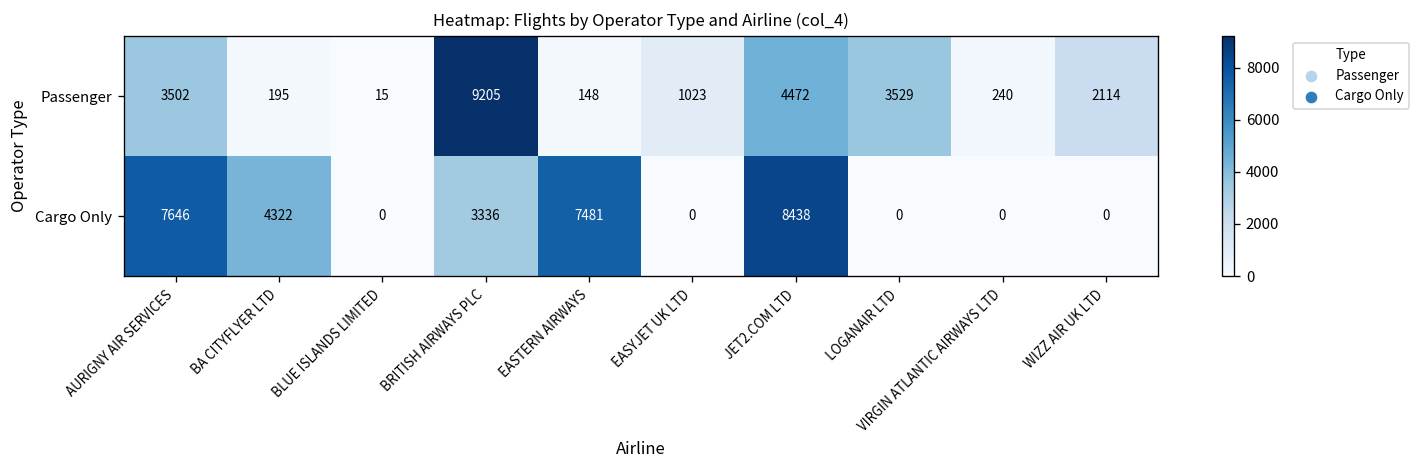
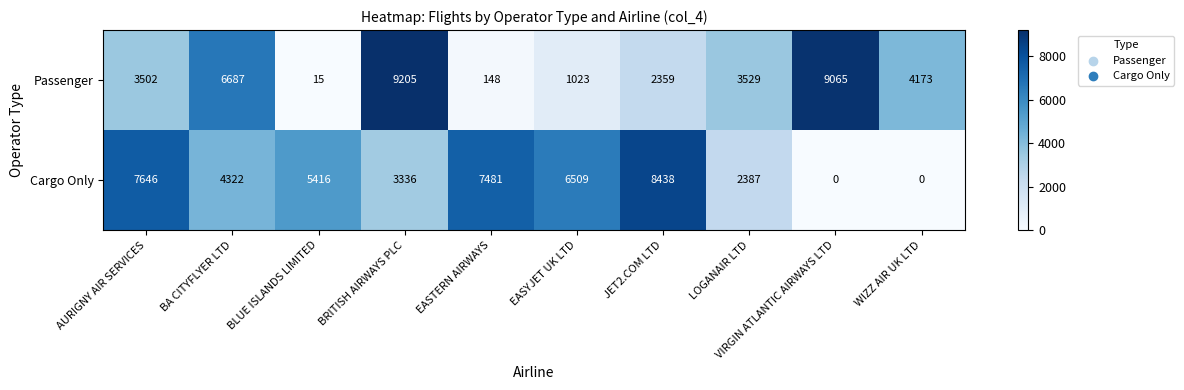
  {
    "Passenger": {
      "AURIGNY AIR SERVICES": 3502,
-     "BA CITYFLYER LTD": 195,
+     "BA CITYFLYER LTD": 6687,
      "BLUE ISLANDS LIMITED": 15,
      "BRITISH AIRWAYS PLC": 9205,
      "EASTERN AIRWAYS": 148,
      "EASYJET UK LTD": 1023,
-     "JET2.COM LTD": 4472,
+     "JET2.COM LTD": 2359,
      "LOGANAIR LTD": 3529,
-     "VIRGIN ATLANTIC AIRWAYS LTD": 240,
-     "WIZZ AIR UK LTD": 2114
+     "VIRGIN ATLANTIC AIRWAYS LTD": 9065,
+     "WIZZ AIR UK LTD": 4173
    },
    "Cargo Only": {
      "AURIGNY AIR SERVICES": 7646,
      "BA CITYFLYER LTD": 4322,
-     "BLUE ISLANDS LIMITED": 0,
+     "BLUE ISLANDS LIMITED": 5416,
      "BRITISH AIRWAYS PLC": 3336,
      "EASTERN AIRWAYS": 7481,
-     "EASYJET UK LTD": 0,
+     "EASYJET UK LTD": 6509,
      "JET2.COM LTD": 8438,
-     "LOGANAIR LTD": 0,
+     "LOGANAIR LTD": 2387,
      "VIRGIN ATLANTIC AIRWAYS LTD": 0,
      "WIZZ AIR UK LTD": 0
    }
  }
